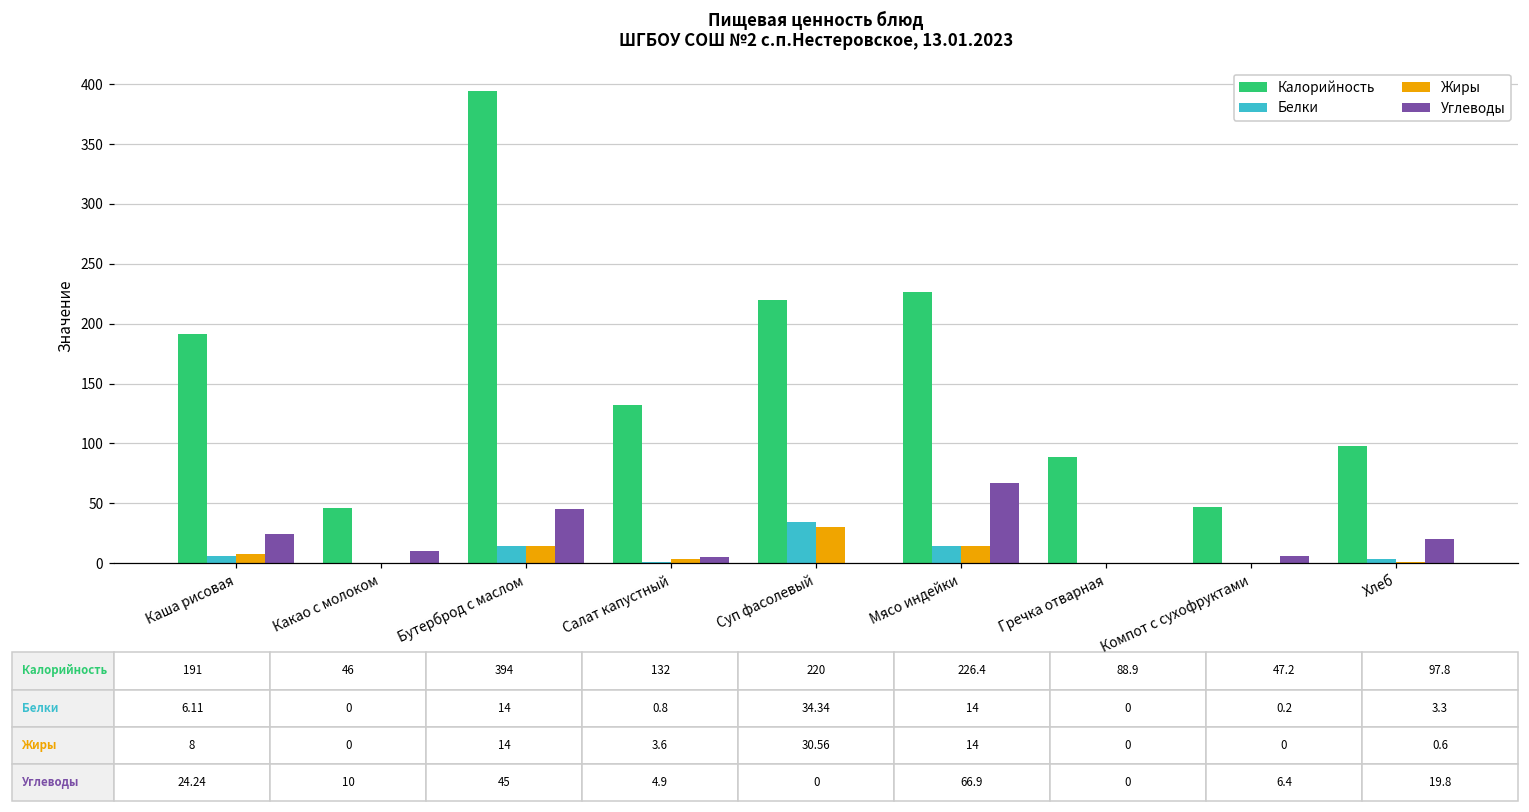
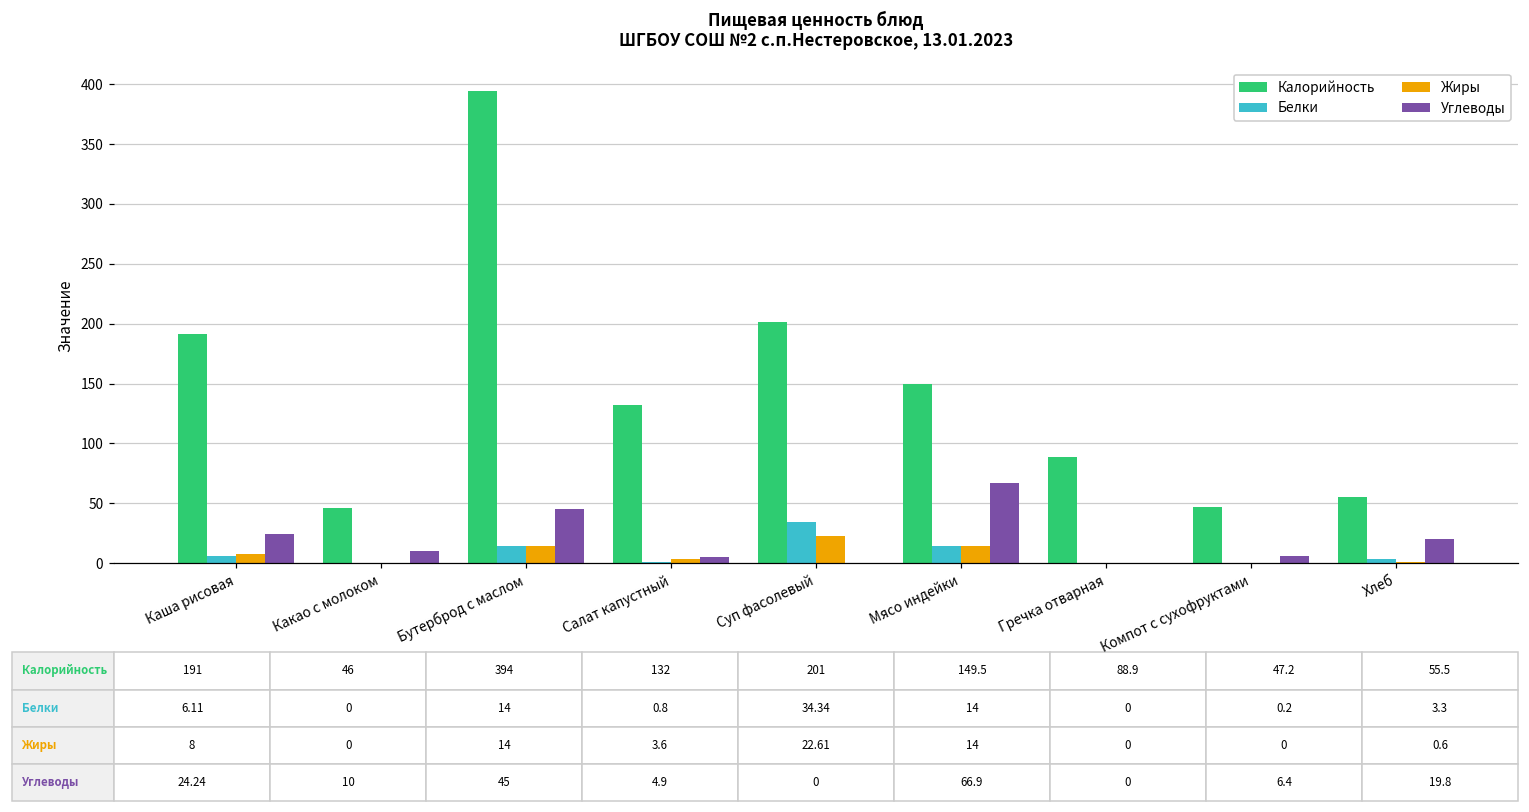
  {
    "Калорийность": {
-     "Суп фасолевый": 220,
-     "Мясо индейки": 226.4,
-     "Хлеб": 97.8
+     "Суп фасолевый": 201,
+     "Мясо индейки": 149.5,
+     "Хлеб": 55.5
    },
    "Белки": {
      "Каша рисовая": 6,
      "Какао с молоком": 0,
      "Бутерброд с маслом": 14,
      "Суп фасолевый": 34,
      "Мясо индейки": 14,
      "Гречка отварная": 0,
      "Хлеб": 3
    },
    "Жиры": {
-     "Суп фасолевый": 30.56
+     "Суп фасолевый": 22.61
    },
    "Углеводы": {
      "Каша рисовая": 24,
      "Какао с молоком": 10,
      "Бутерброд с маслом": 45,
      "Салат капустный": 5,
      "Суп фасолевый": 0,
      "Мясо индейки": 67,
      "Гречка отварная": 0,
      "Компот с сухофруктами": 6,
      "Хлеб": 20
    }
  }
